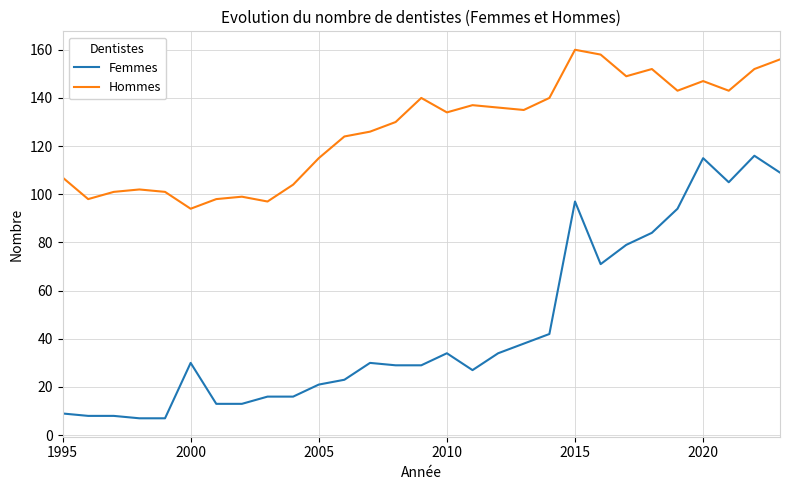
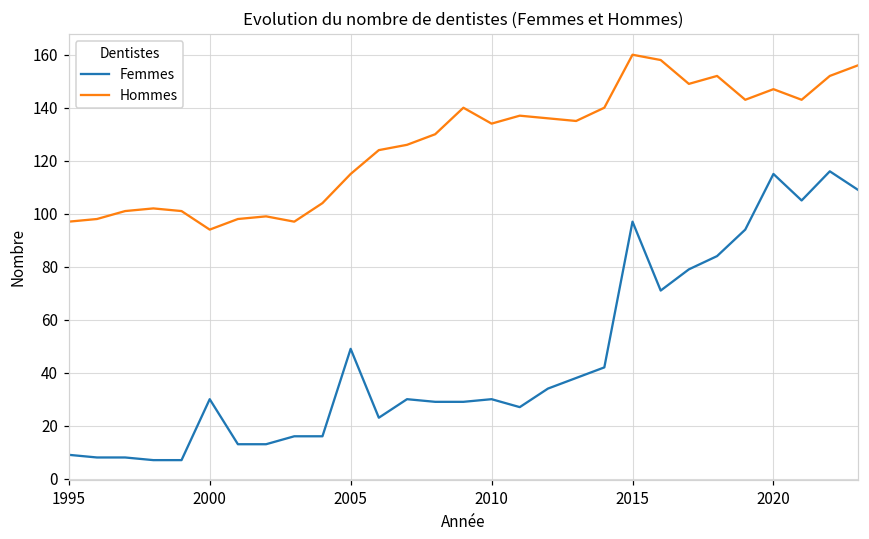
  {
    "Femmes": {
      "1995": 9,
      "2000": 30,
-     "2005": 21,
-     "2010": 34,
+     "2005": 49,
+     "2010": 30,
      "2015": 97,
      "2020": 115
    },
    "Hommes": {
-     "1995": 107,
+     "1995": 97,
      "2000": 94,
      "2005": 115,
      "2010": 134,
      "2015": 160,
      "2020": 147
    }
  }
